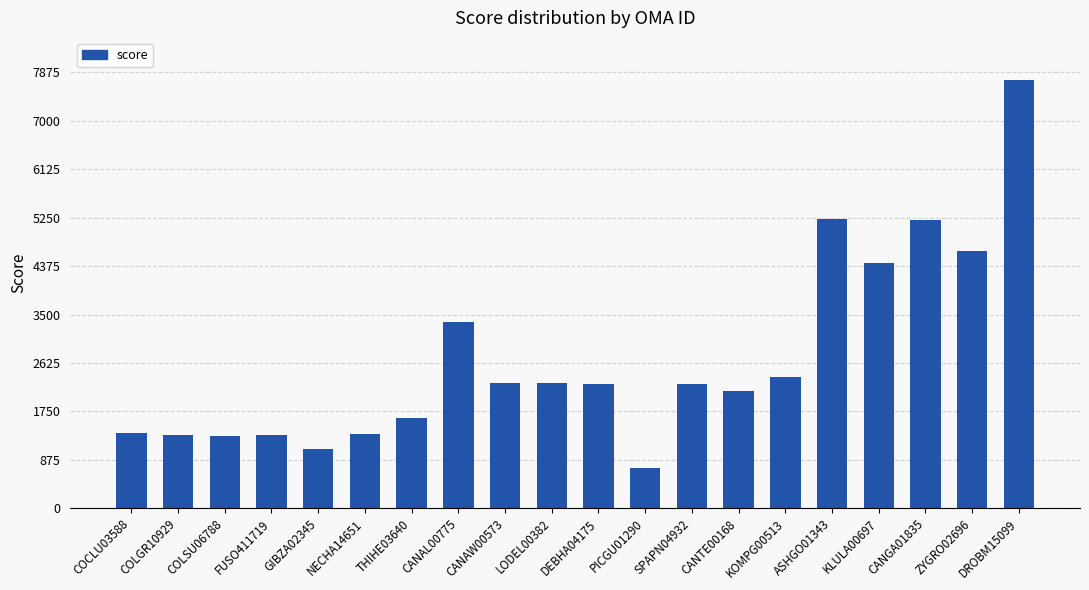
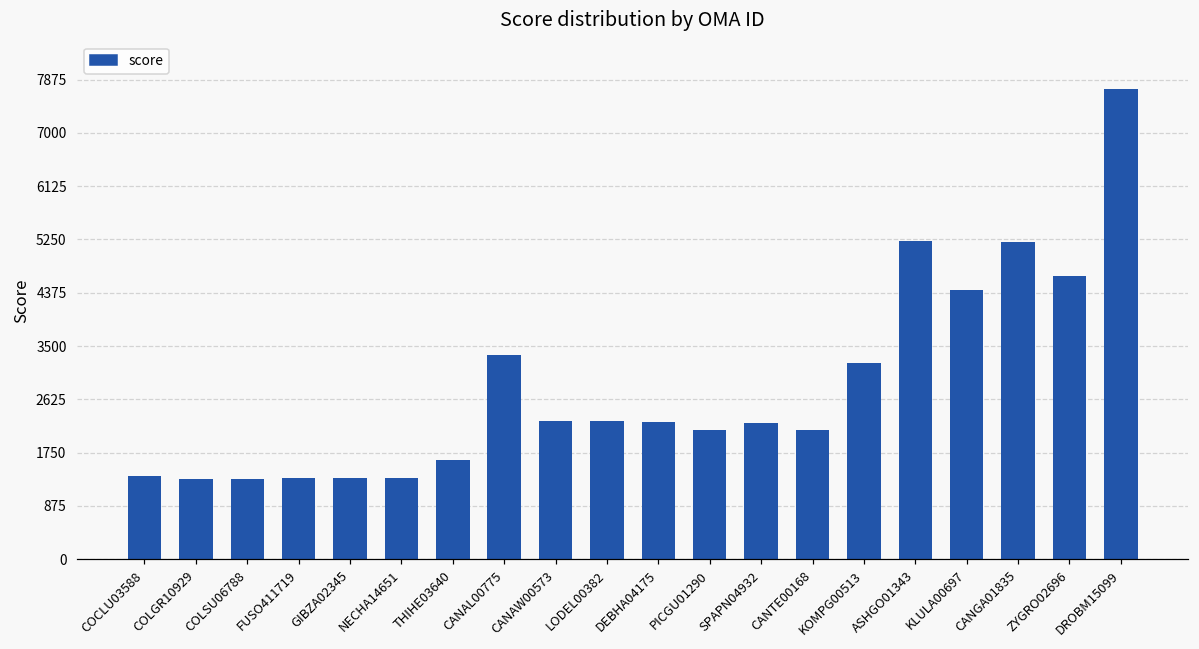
  {
    "COCLU03588": 1400,
    "COLGR10929": 1300,
    "COLSU06788": 1300,
    "FUSO411719": 1300,
-   "GIBZA02345": 1100,
+   "GIBZA02345": 1300,
    "NECHA14651": 1300,
    "THIHE03640": 1600,
    "CANAL00775": 3400,
    "CANAW00573": 2300,
    "LODEL00382": 2300,
    "DEBHA04175": 2200,
-   "PICGU01290": 700,
+   "PICGU01290": 2100,
    "SPAPN04932": 2200,
    "CANTE00168": 2100,
-   "KOMPG00513": 2400,
+   "KOMPG00513": 3200,
    "ASHGO01343": 5200,
    "KLULA00697": 4400,
    "CANGA01835": 5200,
    "ZYGRO02696": 4700,
    "DROBM15099": 7700
  }
